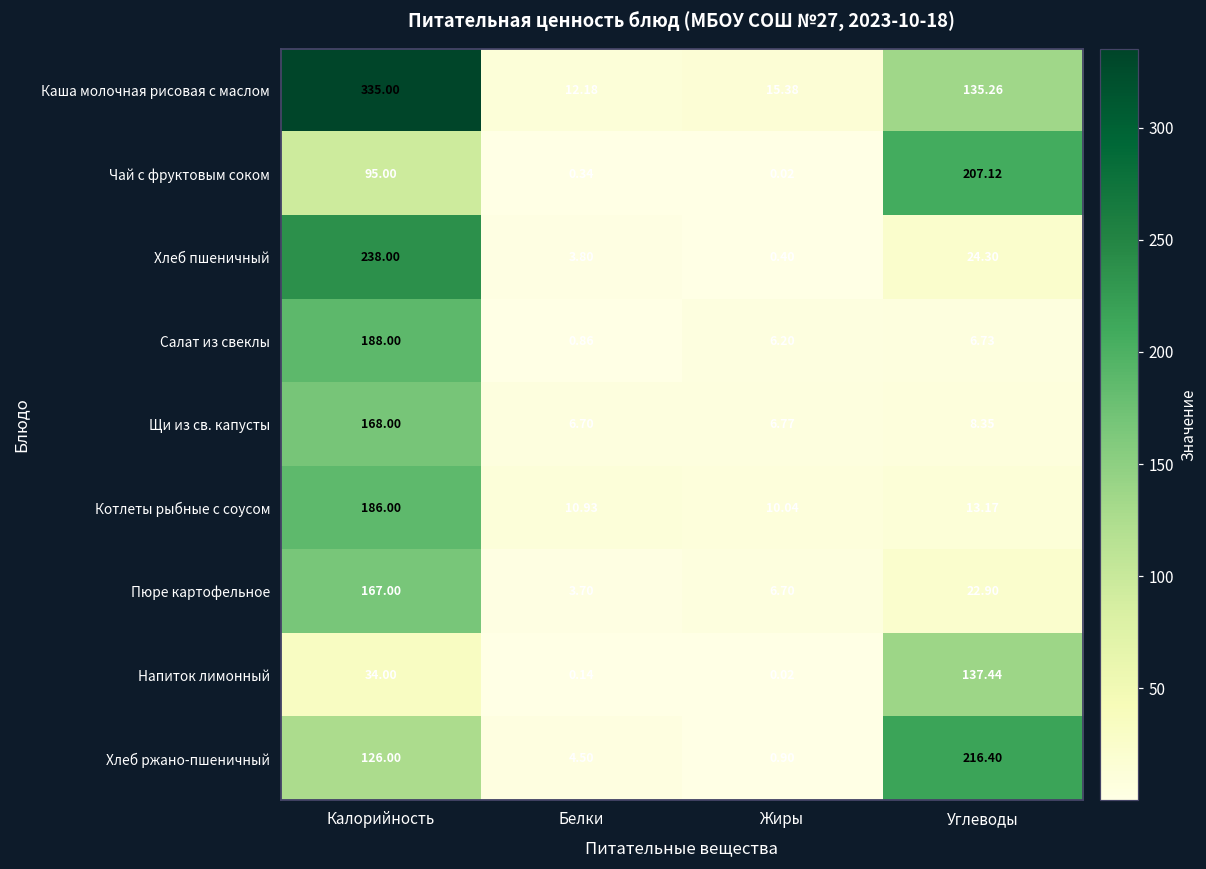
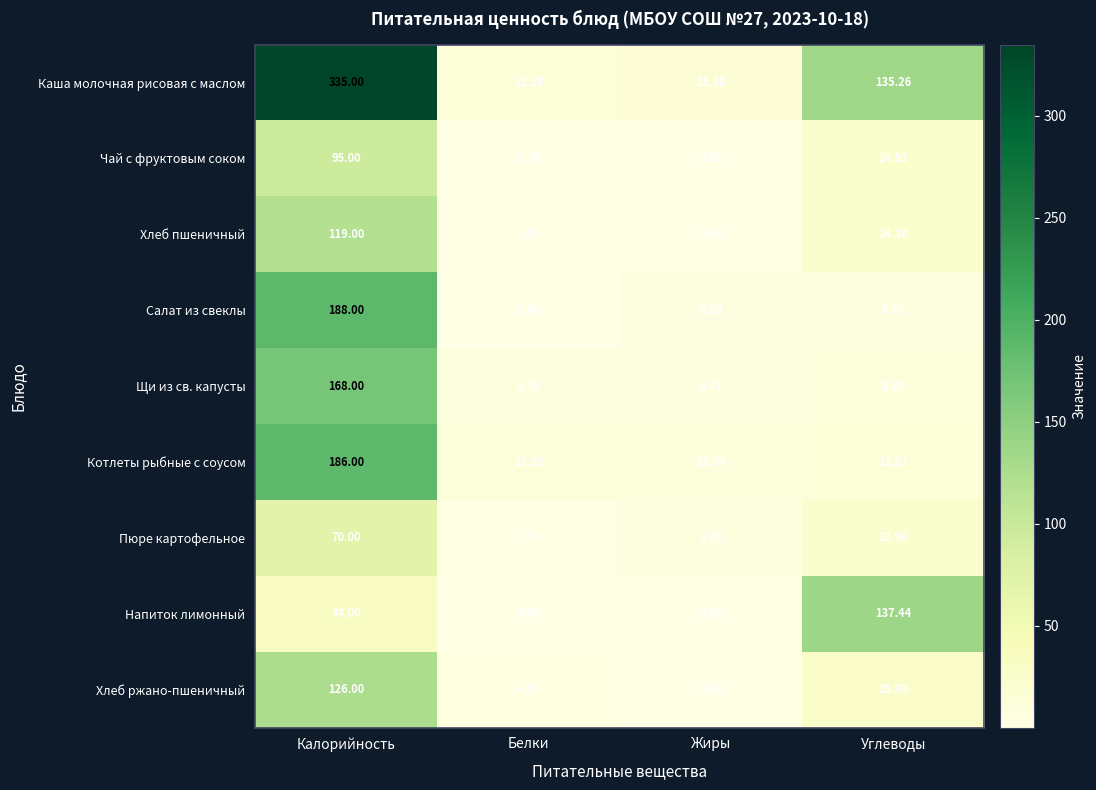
  {
    "Каша молочная рисовая с маслом": {
      "Калорийность": 335.00,
      "Углеводы": 135.26
    },
    "Чай с фруктовым соком": {
      "Калорийность": 95.00,
-     "Углеводы": 207.12
+     "Углеводы": 24.53
    },
    "Хлеб пшеничный": {
-     "Калорийность": 238.00,
+     "Калорийность": 119.00,
      "Углеводы": 24.30
    },
    "Салат из свеклы": {
      "Калорийность": 188.00
    },
    "Щи из св. капусты": {
      "Калорийность": 168.00
    },
    "Котлеты рыбные с соусом": {
      "Калорийность": 186.00
    },
    "Пюре картофельное": {
-     "Калорийность": 167.00,
+     "Калорийность": 70.00,
      "Углеводы": 22.90
    },
    "Напиток лимонный": {
      "Калорийность": 34.00,
      "Углеводы": 137.44
    },
    "Хлеб ржано-пшеничный": {
      "Калорийность": 126.00,
-     "Углеводы": 216.40
+     "Углеводы": 25.80
    }
  }
